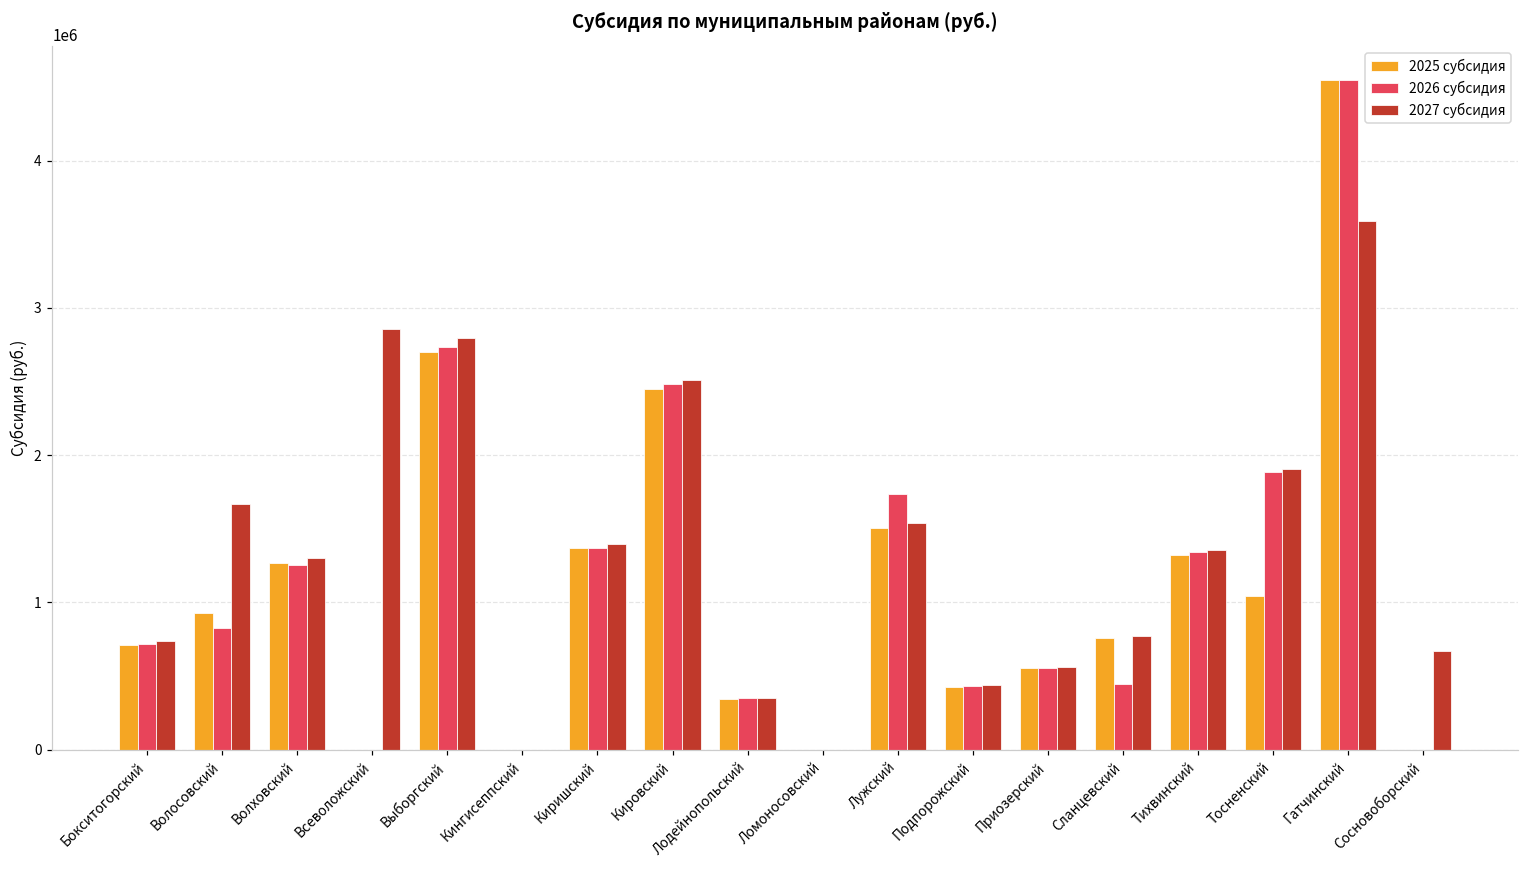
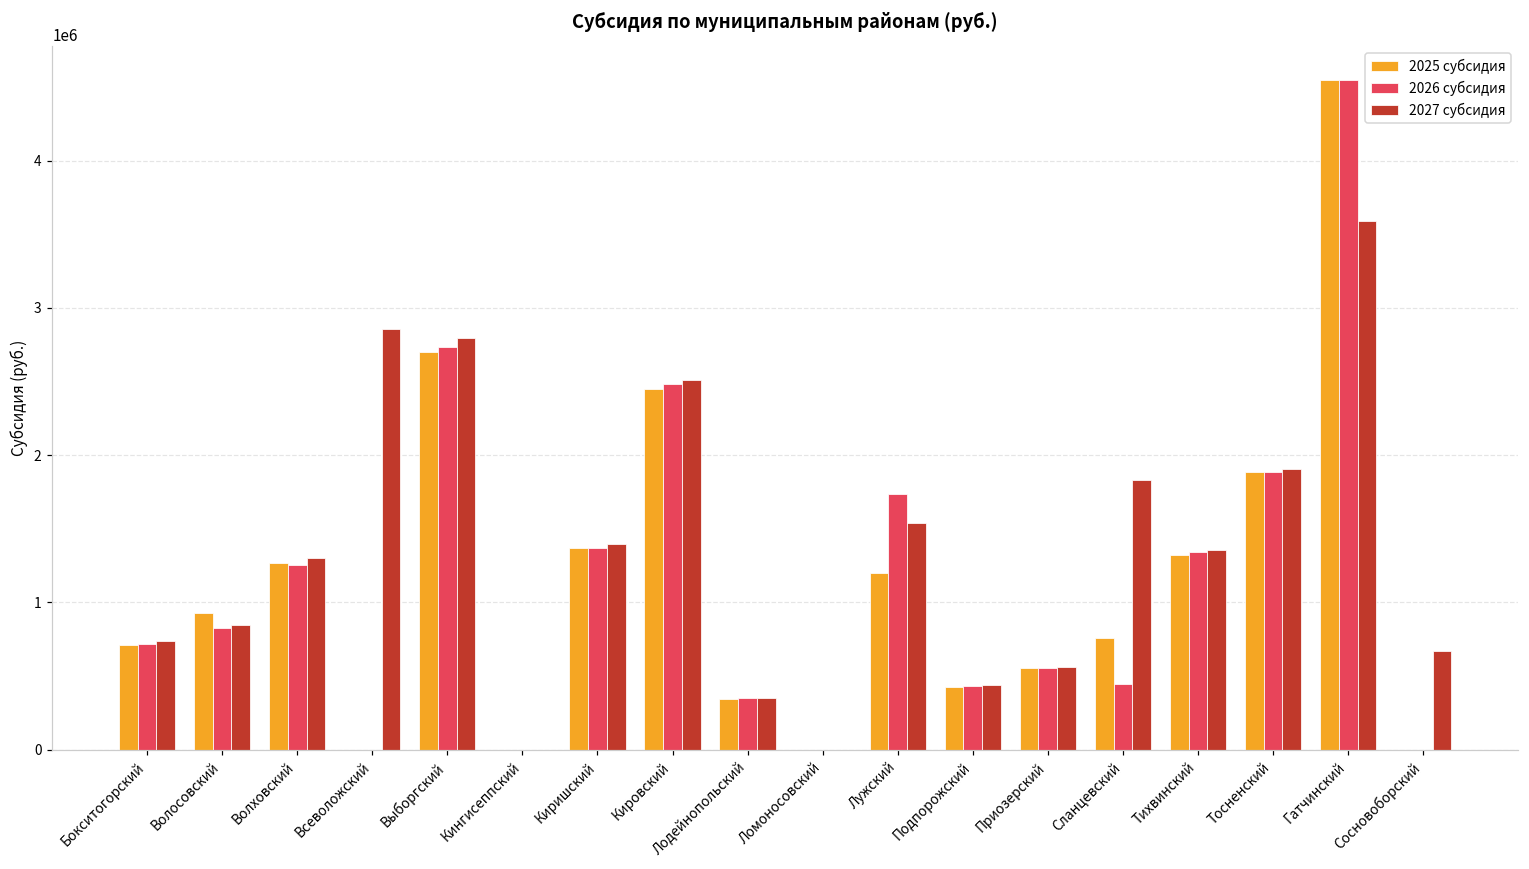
  {
    "2025 субсидия": {
      "Бокситогорский": 710000,
      "Волосовский": 930000,
      "Волховский": 1270000,
      "Всеволожский": 0,
      "Выборгский": 2700000,
      "Кингисеппский": 0,
      "Киришский": 1370000,
      "Кировский": 2450000,
      "Лодейнопольский": 340000,
      "Ломоносовский": 0,
-     "Лужский": 1500000,
+     "Лужский": 1200000,
      "Подпорожский": 430000,
      "Приозерский": 560000,
      "Сланцевский": 760000,
      "Тихвинский": 1330000,
-     "Тосненский": 1040000,
+     "Тосненский": 1880000,
      "Гатчинский": 4550000,
      "Сосновоборский": 0
    },
    "2026 субсидия": {
      "Бокситогорский": 720000,
      "Волосовский": 830000,
      "Волховский": 1260000,
      "Всеволожский": 0,
      "Выборгский": 2730000,
      "Кингисеппский": 0,
      "Киришский": 1370000,
      "Кировский": 2480000,
      "Лодейнопольский": 350000,
      "Ломоносовский": 0,
      "Лужский": 1740000,
      "Подпорожский": 430000,
      "Приозерский": 560000,
      "Сланцевский": 450000,
      "Тихвинский": 1340000,
      "Тосненский": 1880000,
      "Гатчинский": 4550000,
      "Сосновоборский": 0
    },
    "2027 субсидия": {
      "Бокситогорский": 740000,
-     "Волосовский": 1670000,
+     "Волосовский": 850000,
      "Волховский": 1300000,
      "Всеволожский": 2860000,
      "Выборгский": 2790000,
      "Кингисеппский": 0,
      "Киришский": 1400000,
      "Кировский": 2510000,
      "Лодейнопольский": 350000,
      "Ломоносовский": 0,
      "Лужский": 1540000,
      "Подпорожский": 440000,
      "Приозерский": 560000,
-     "Сланцевский": 770000,
+     "Сланцевский": 1830000,
      "Тихвинский": 1350000,
      "Тосненский": 1900000,
      "Гатчинский": 3590000,
      "Сосновоборский": 670000
    }
  }
